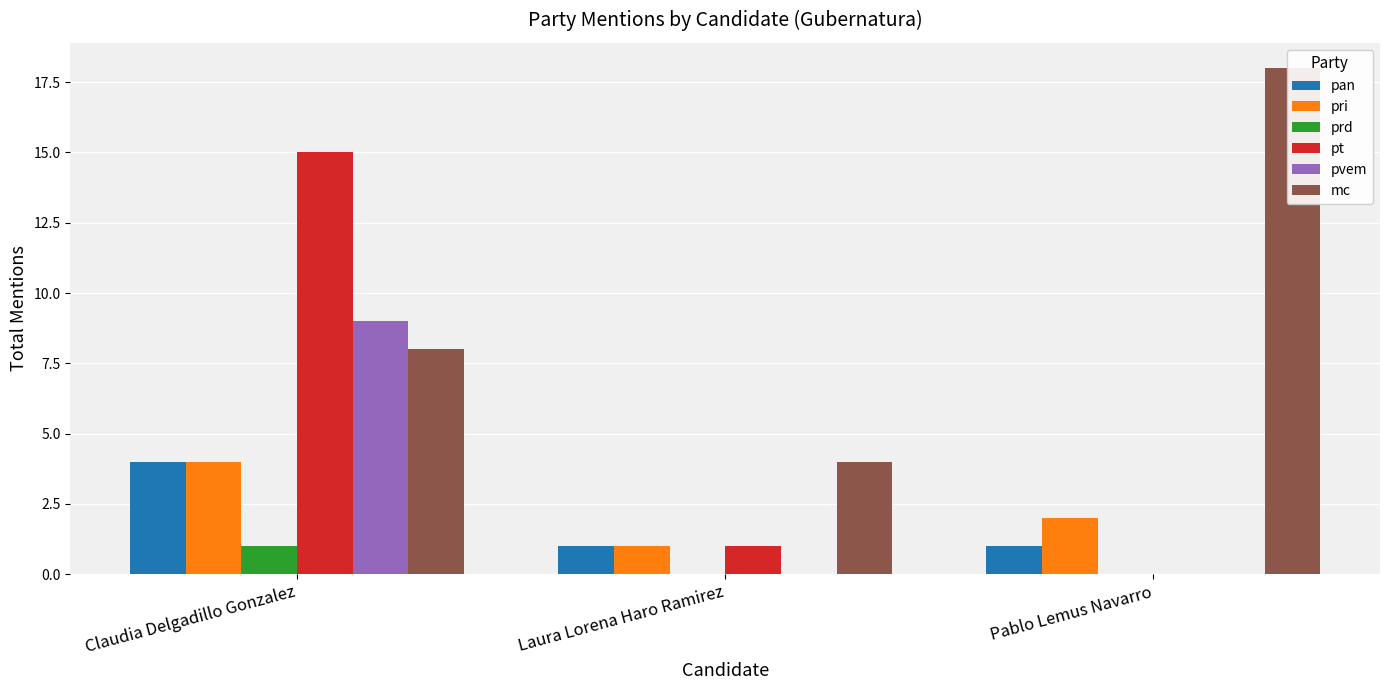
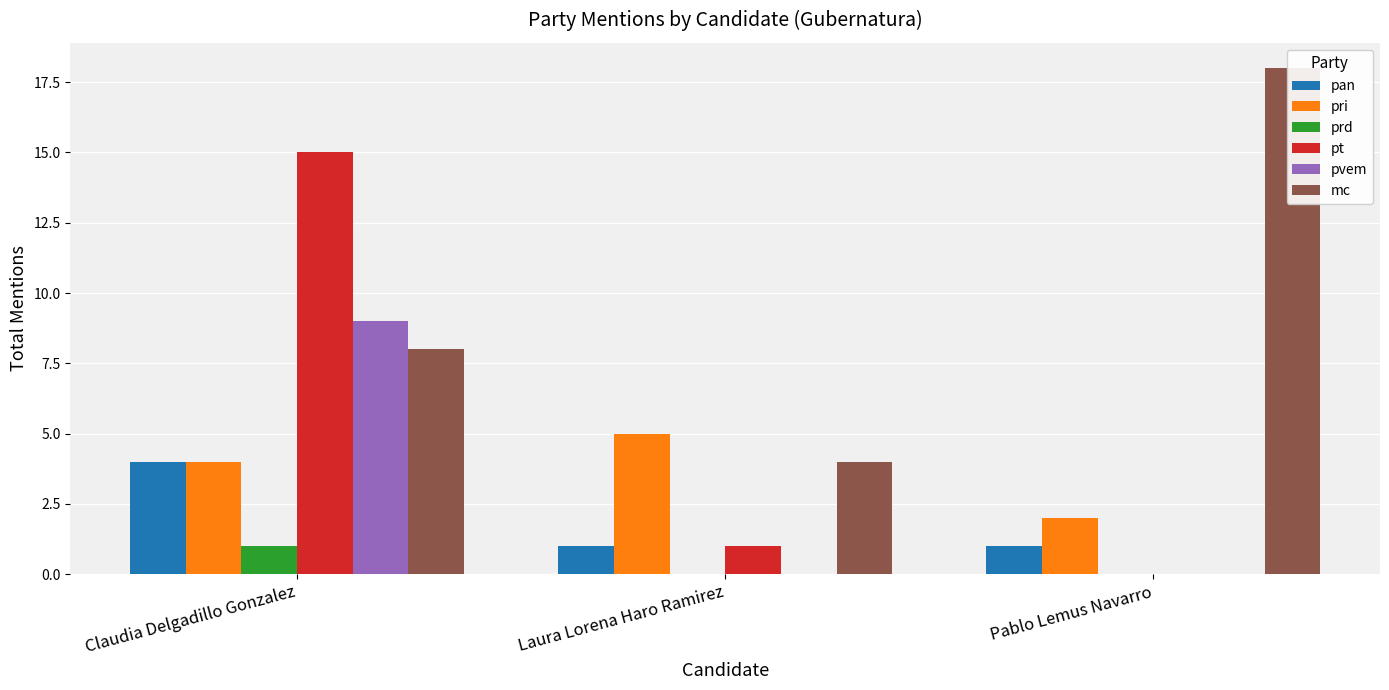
  {
    "pan": {
      "Claudia Delgadillo Gonzalez": 4,
      "Laura Lorena Haro Ramirez": 1,
      "Pablo Lemus Navarro": 1
    },
    "pri": {
      "Claudia Delgadillo Gonzalez": 4,
-     "Laura Lorena Haro Ramirez": 1,
+     "Laura Lorena Haro Ramirez": 5,
      "Pablo Lemus Navarro": 2
    },
    "prd": {
      "Claudia Delgadillo Gonzalez": 1,
      "Laura Lorena Haro Ramirez": 0,
      "Pablo Lemus Navarro": 0
    },
    "pt": {
      "Claudia Delgadillo Gonzalez": 15,
      "Laura Lorena Haro Ramirez": 1,
      "Pablo Lemus Navarro": 0
    },
    "pvem": {
      "Claudia Delgadillo Gonzalez": 9,
      "Laura Lorena Haro Ramirez": 0,
      "Pablo Lemus Navarro": 0
    },
    "mc": {
      "Claudia Delgadillo Gonzalez": 8,
      "Laura Lorena Haro Ramirez": 4
    }
  }
